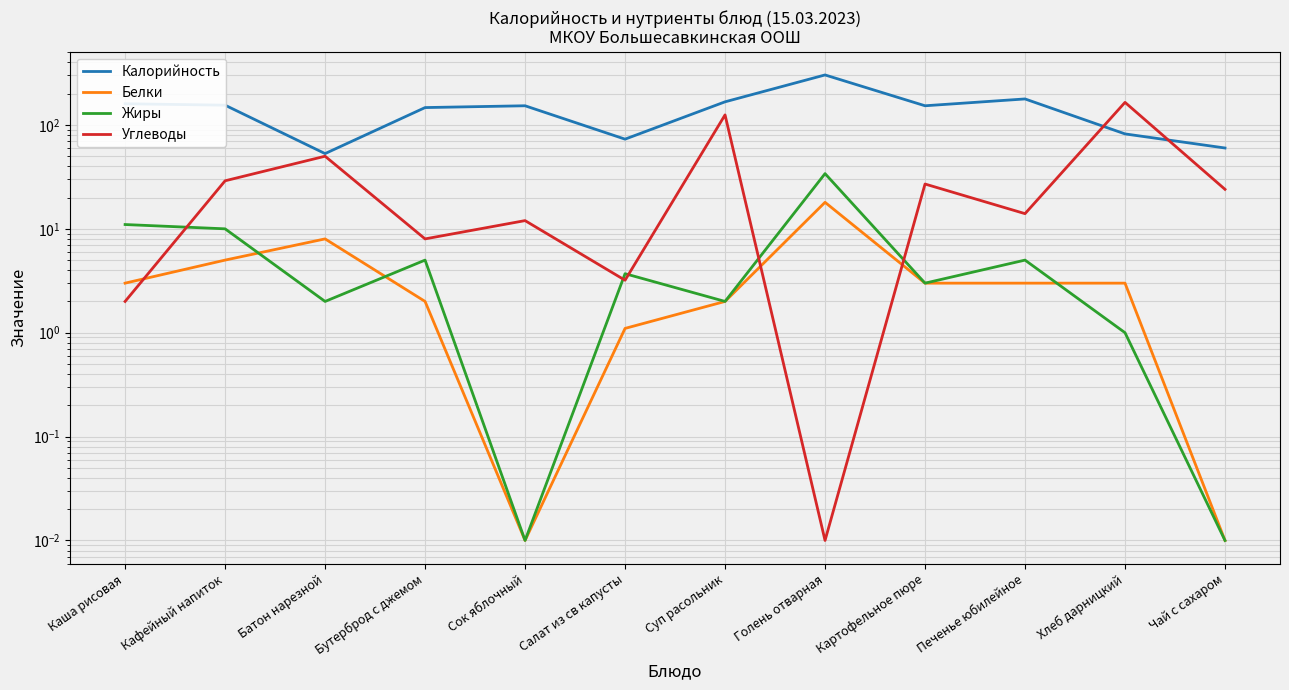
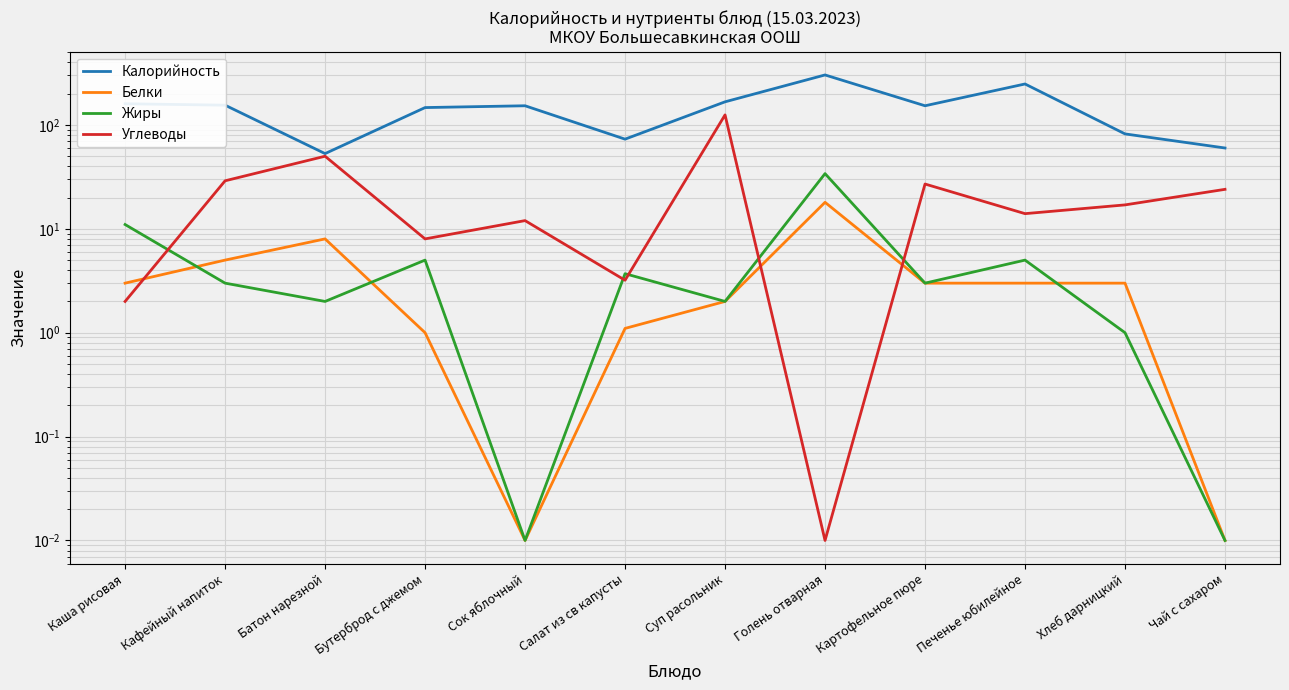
  {
    "Калорийность": {
      "Батон нарезной": 50,
      "Бутерброд с джемом": 150,
      "Сок яблочный": 150,
      "Салат из св капусты": 70,
      "Суп расольник": 170,
      "Голень отварная": 300,
      "Картофельное пюре": 150,
-     "Печенье юбилейное": 180,
+     "Печенье юбилейное": 250,
      "Хлеб дарницкий": 80,
      "Чай с сахаром": 60
    },
    "Белки": {
      "Каша рисовая": 3,
      "Кафейный напиток": 5,
      "Батон нарезной": 8,
-     "Бутерброд с джемом": 2,
+     "Бутерброд с джемом": 1,
      "Салат из св капусты": 1.1,
      "Голень отварная": 18,
      "Печенье юбилейное": 3,
      "Хлеб дарницкий": 3
    },
    "Жиры": {
      "Каша рисовая": 11,
-     "Кафейный напиток": 10,
+     "Кафейный напиток": 3,
      "Батон нарезной": 2,
      "Бутерброд с джемом": 5,
      "Салат из св капусты": 3.7,
      "Голень отварная": 34,
      "Печенье юбилейное": 5,
      "Хлеб дарницкий": 1
    },
    "Углеводы": {
      "Каша рисовая": 2,
      "Кафейный напиток": 29,
      "Батон нарезной": 50,
      "Бутерброд с джемом": 8,
      "Сок яблочный": 12,
      "Салат из св капусты": 3.2,
      "Суп расольник": 130,
      "Голень отварная": 0.010,
      "Картофельное пюре": 27,
      "Печенье юбилейное": 14,
-     "Хлеб дарницкий": 170,
+     "Хлеб дарницкий": 17,
      "Чай с сахаром": 24
    }
  }
